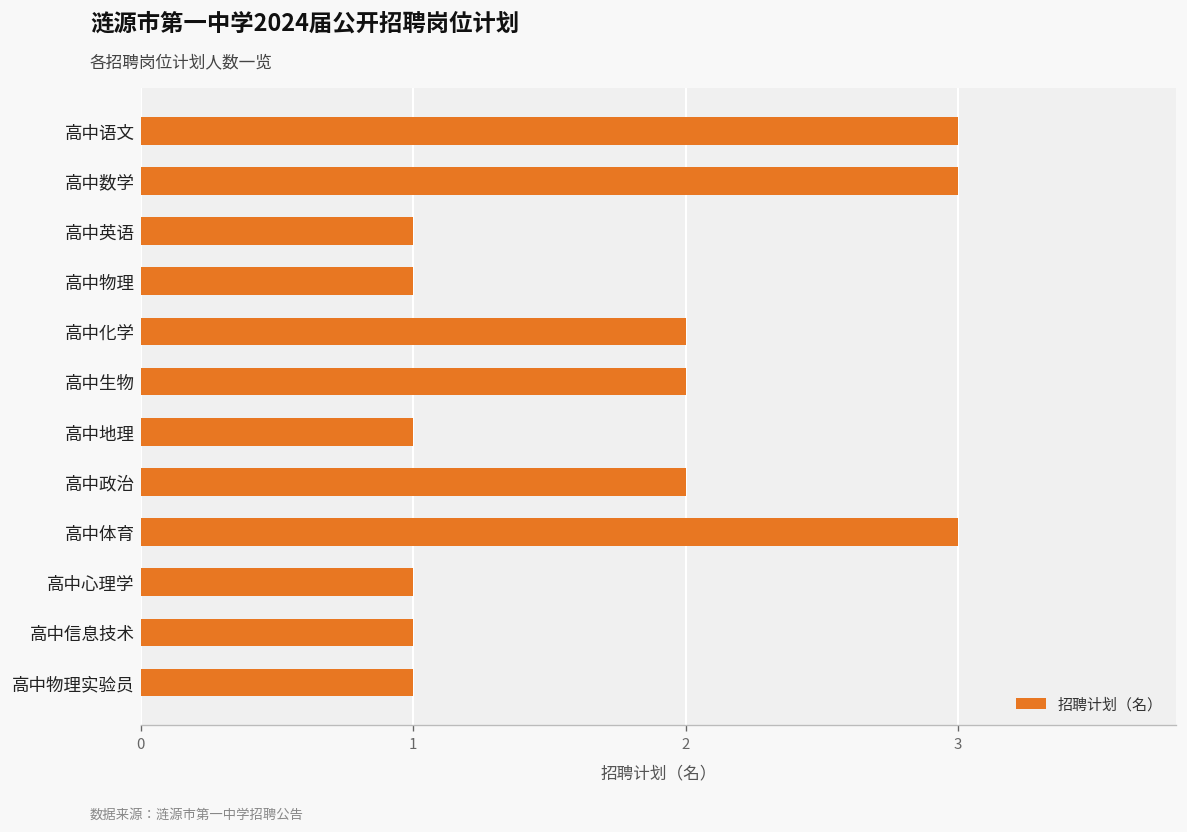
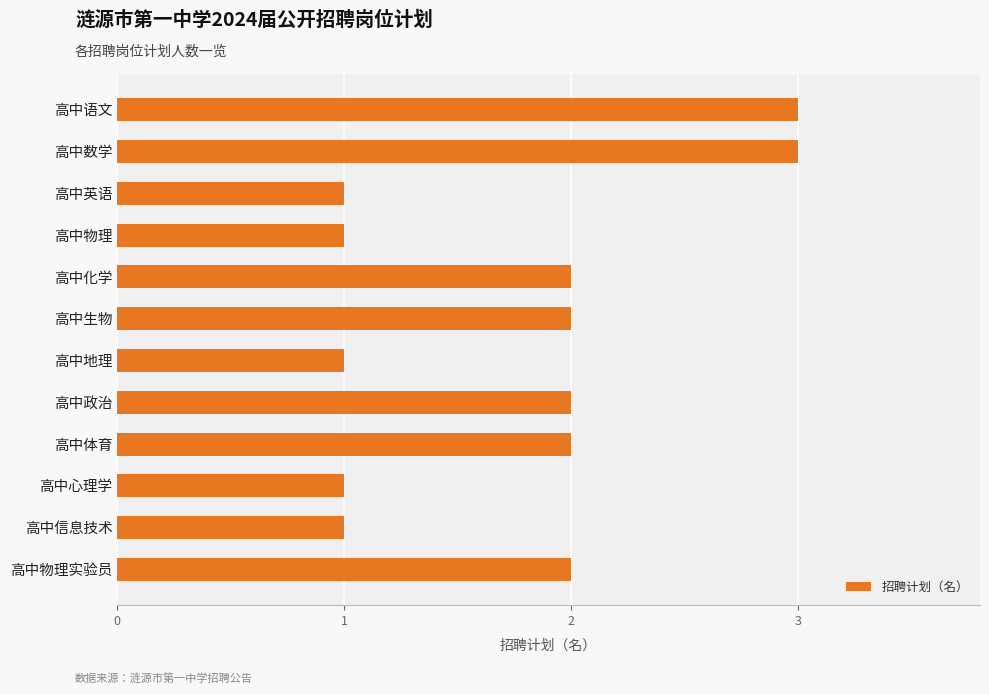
  {
    "高中语文": 3,
    "高中数学": 3,
    "高中英语": 1,
    "高中物理": 1,
    "高中化学": 2,
    "高中生物": 2,
    "高中地理": 1,
    "高中政治": 2,
-   "高中体育": 3,
+   "高中体育": 2,
    "高中心理学": 1,
    "高中信息技术": 1,
-   "高中物理实验员": 1
+   "高中物理实验员": 2
  }
